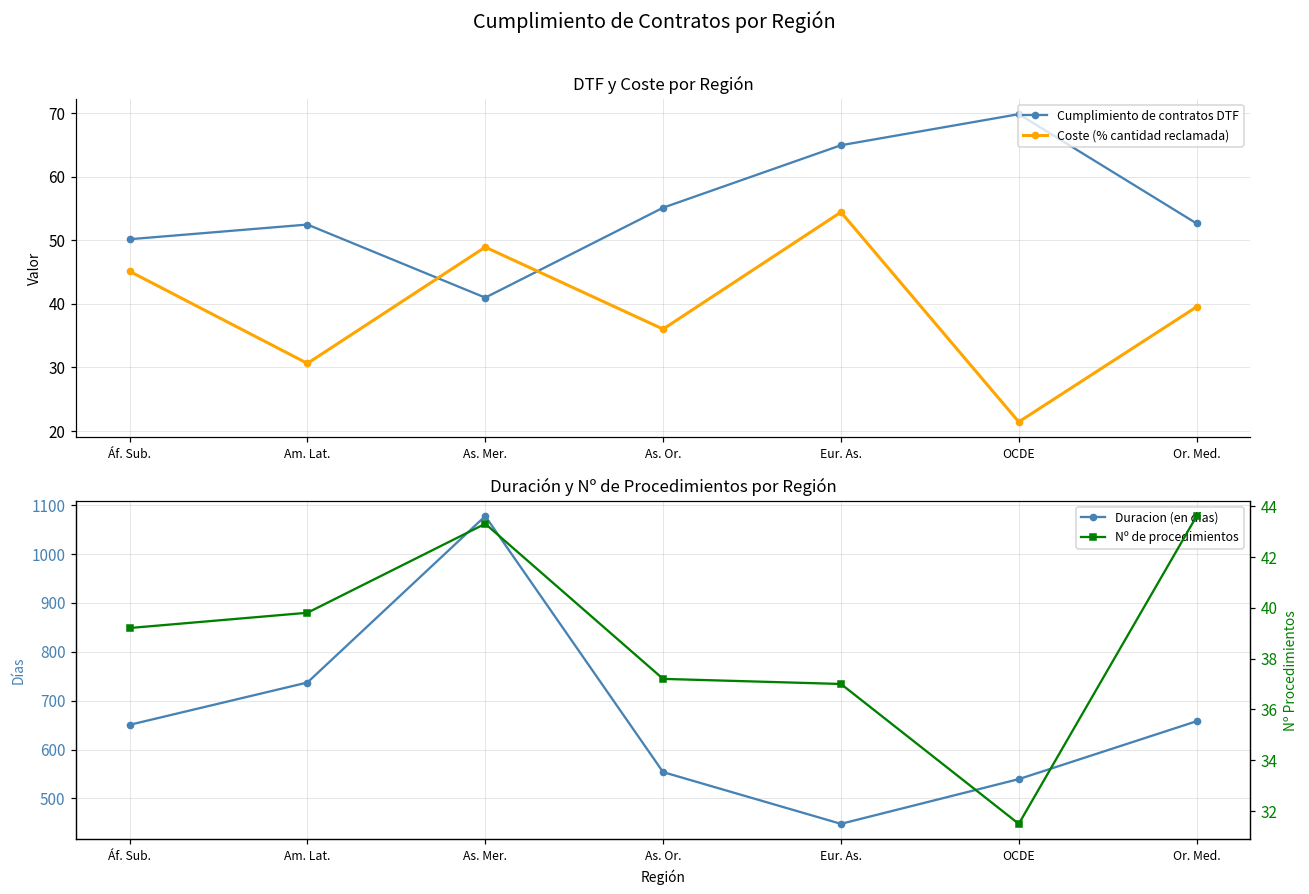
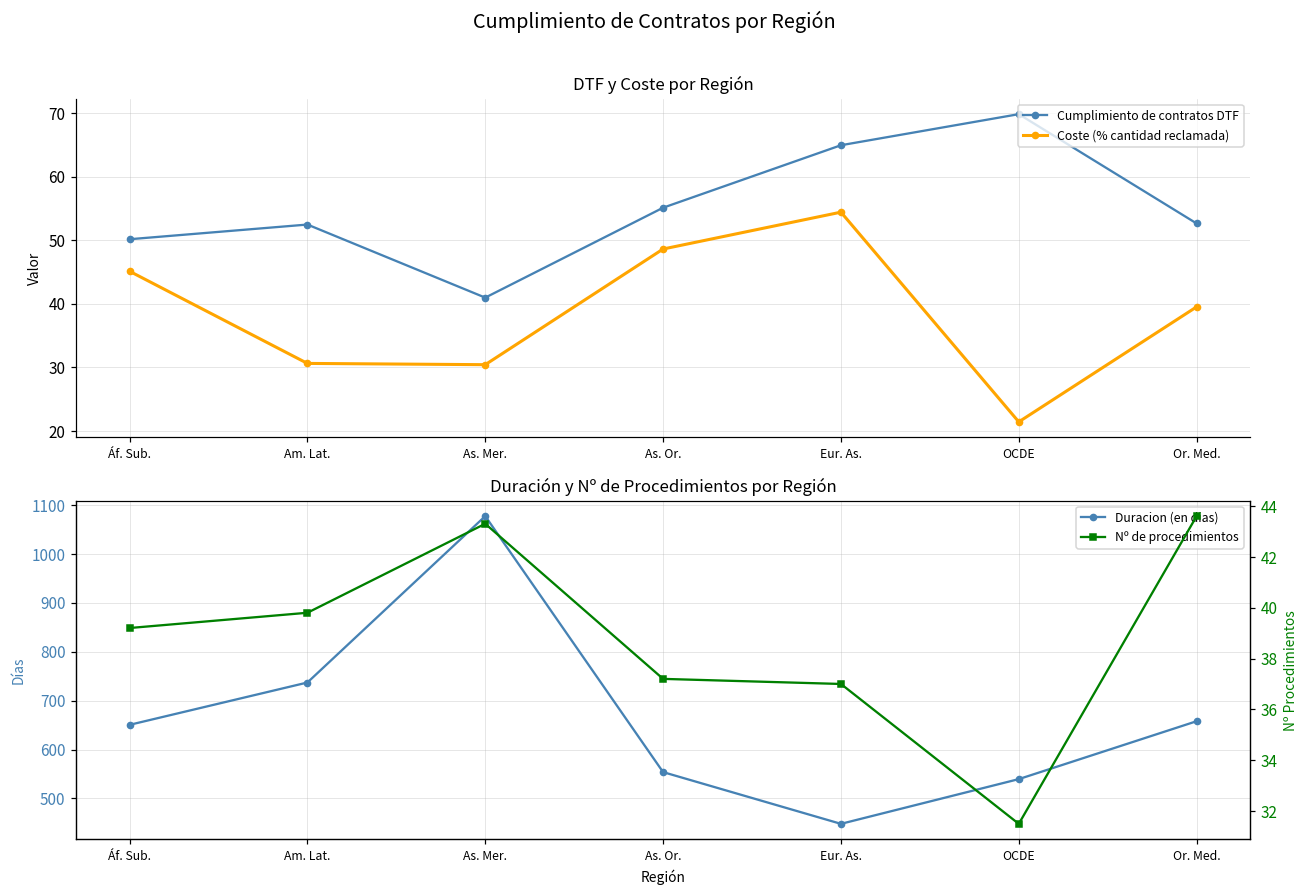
  {
    "DTF y Coste por Región": {
      "Cumplimiento de contratos DTF": {
        "Áf. Sub.": 50,
        "Am. Lat.": 52,
        "As. Mer.": 41,
        "As. Or.": 55,
        "Eur. As.": 65,
        "Or. Med.": 53
      },
      "Coste (% cantidad reclamada)": {
        "Áf. Sub.": 45,
        "Am. Lat.": 31,
-       "As. Mer.": 49,
-       "As. Or.": 36,
+       "As. Mer.": 30,
+       "As. Or.": 49,
        "Eur. As.": 54,
        "OCDE": 21,
        "Or. Med.": 40
      }
    }
  }
